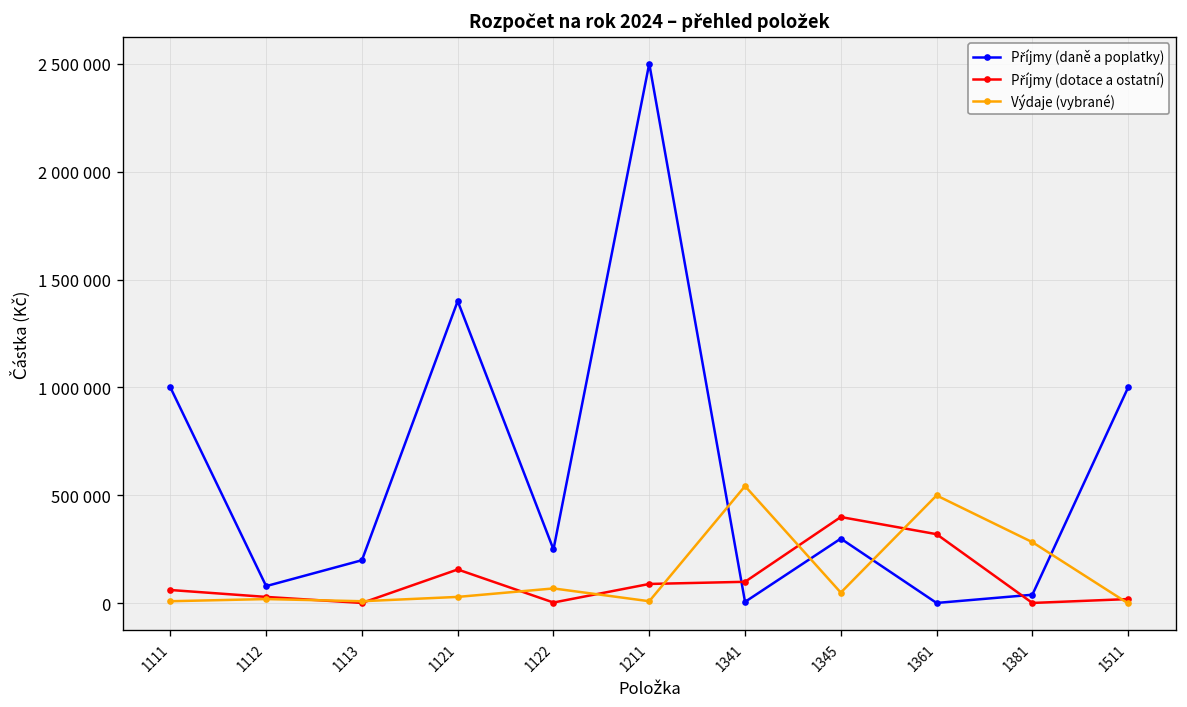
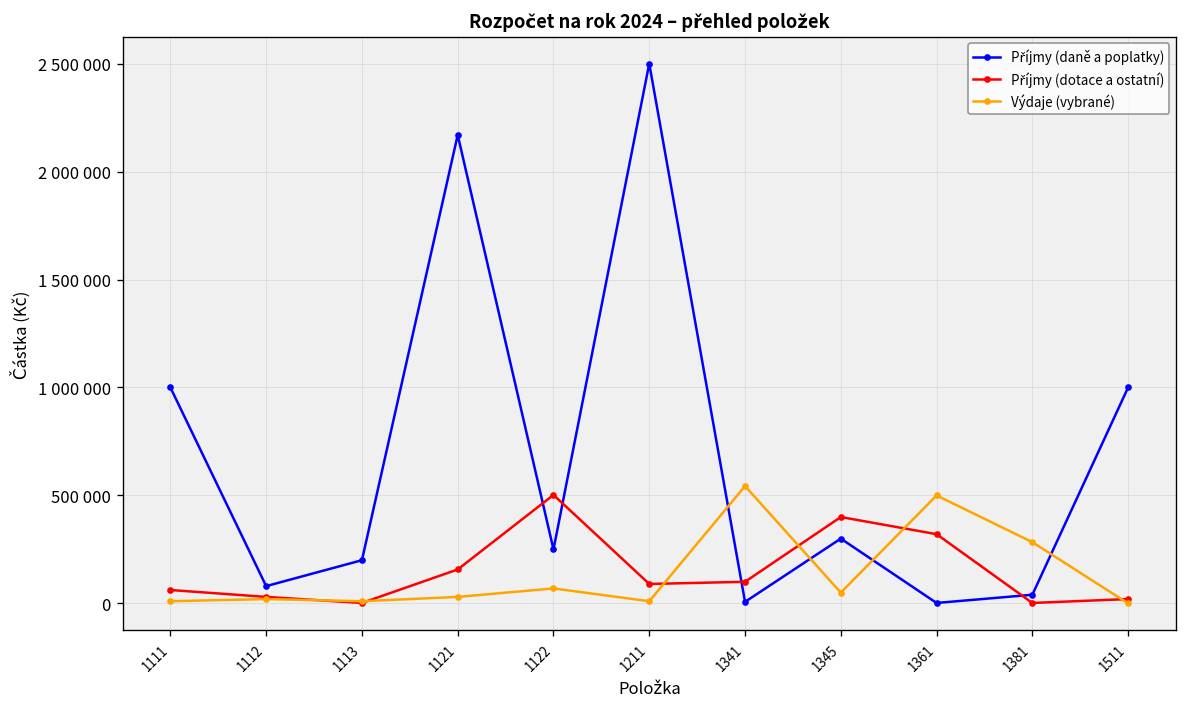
  {
    "Příjmy (daně a poplatky)": {
      "1111": 1000000,
      "1112": 80000,
      "1113": 200000,
-     "1121": 1400000,
+     "1121": 2170000,
      "1122": 250000,
      "1211": 2500000,
      "1341": 10000,
      "1345": 300000,
      "1361": 0,
      "1381": 40000,
      "1511": 1000000
    },
    "Příjmy (dotace a ostatní)": {
      "1111": 60000,
      "1121": 160000,
-     "1122": 0,
+     "1122": 500000,
      "1211": 90000,
      "1341": 100000,
      "1345": 400000,
      "1361": 320000,
      "1381": 0,
      "1511": 20000
    },
    "Výdaje (vybrané)": {
      "1111": 10000,
      "1121": 30000,
      "1122": 70000,
      "1211": 10000,
      "1341": 540000,
      "1345": 50000,
      "1361": 500000,
      "1381": 280000,
      "1511": 0
    }
  }
